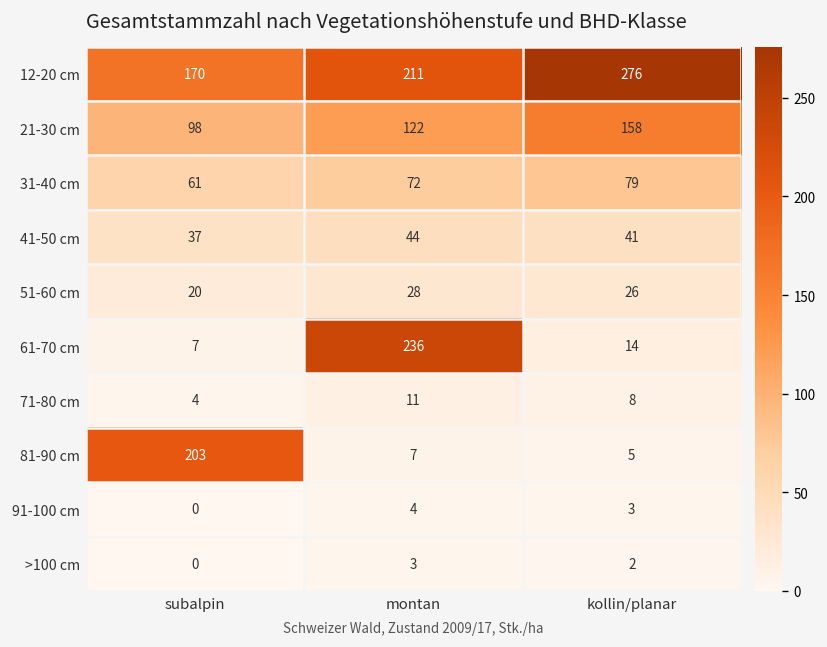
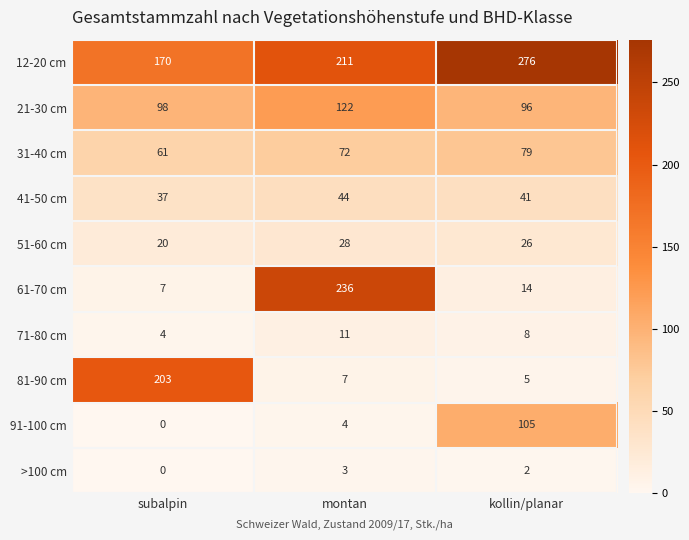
  {
    "12-20 cm": {
      "subalpin": 170,
      "montan": 211,
      "kollin/planar": 276
    },
    "21-30 cm": {
      "subalpin": 98,
      "montan": 122,
-     "kollin/planar": 158
+     "kollin/planar": 96
    },
    "31-40 cm": {
      "subalpin": 61,
      "montan": 72,
      "kollin/planar": 79
    },
    "41-50 cm": {
      "subalpin": 37,
      "montan": 44,
      "kollin/planar": 41
    },
    "51-60 cm": {
      "subalpin": 20,
      "montan": 28,
      "kollin/planar": 26
    },
    "61-70 cm": {
      "subalpin": 7,
      "montan": 236,
      "kollin/planar": 14
    },
    "71-80 cm": {
      "subalpin": 4,
      "montan": 11,
      "kollin/planar": 8
    },
    "81-90 cm": {
      "subalpin": 203,
      "montan": 7,
      "kollin/planar": 5
    },
    "91-100 cm": {
      "subalpin": 0,
      "montan": 4,
-     "kollin/planar": 3
+     "kollin/planar": 105
    },
    ">100 cm": {
      "subalpin": 0,
      "montan": 3,
      "kollin/planar": 2
    }
  }
